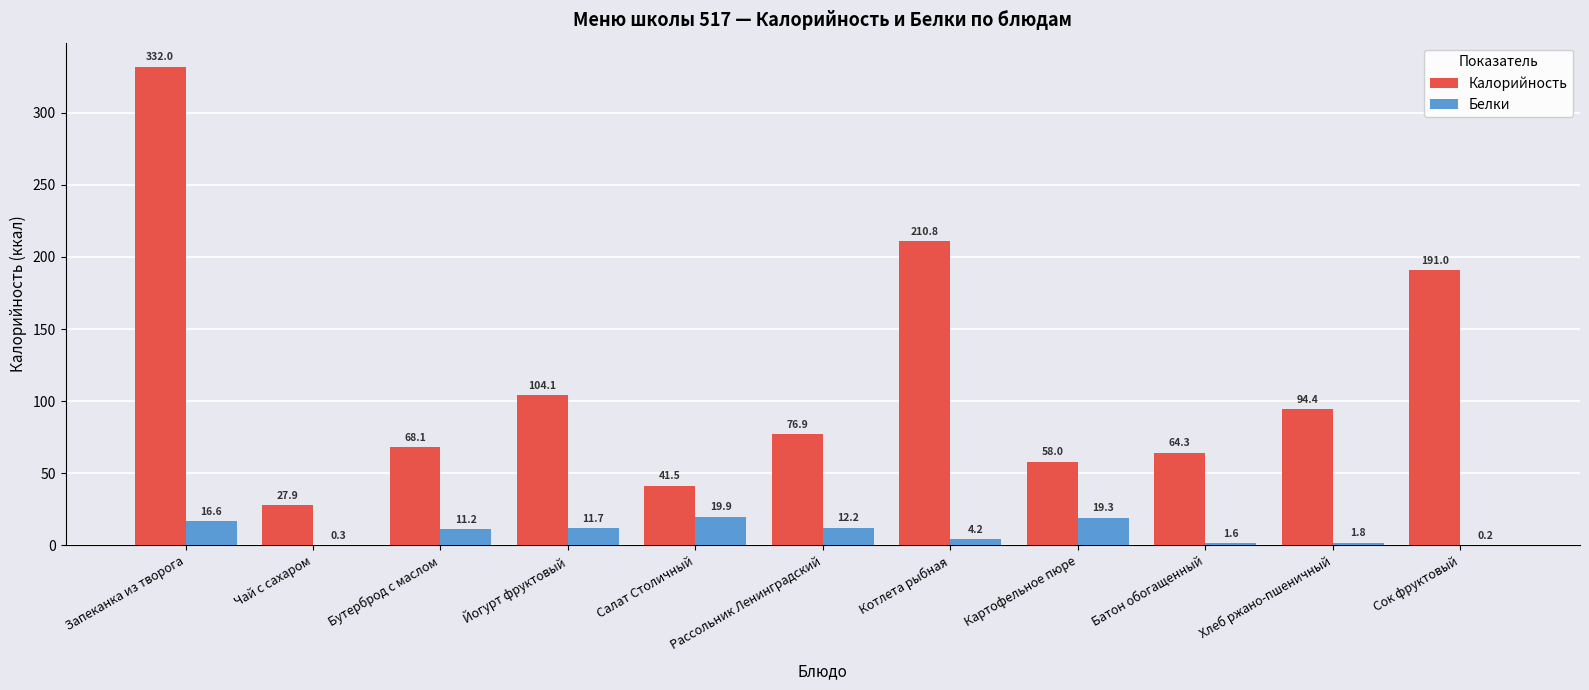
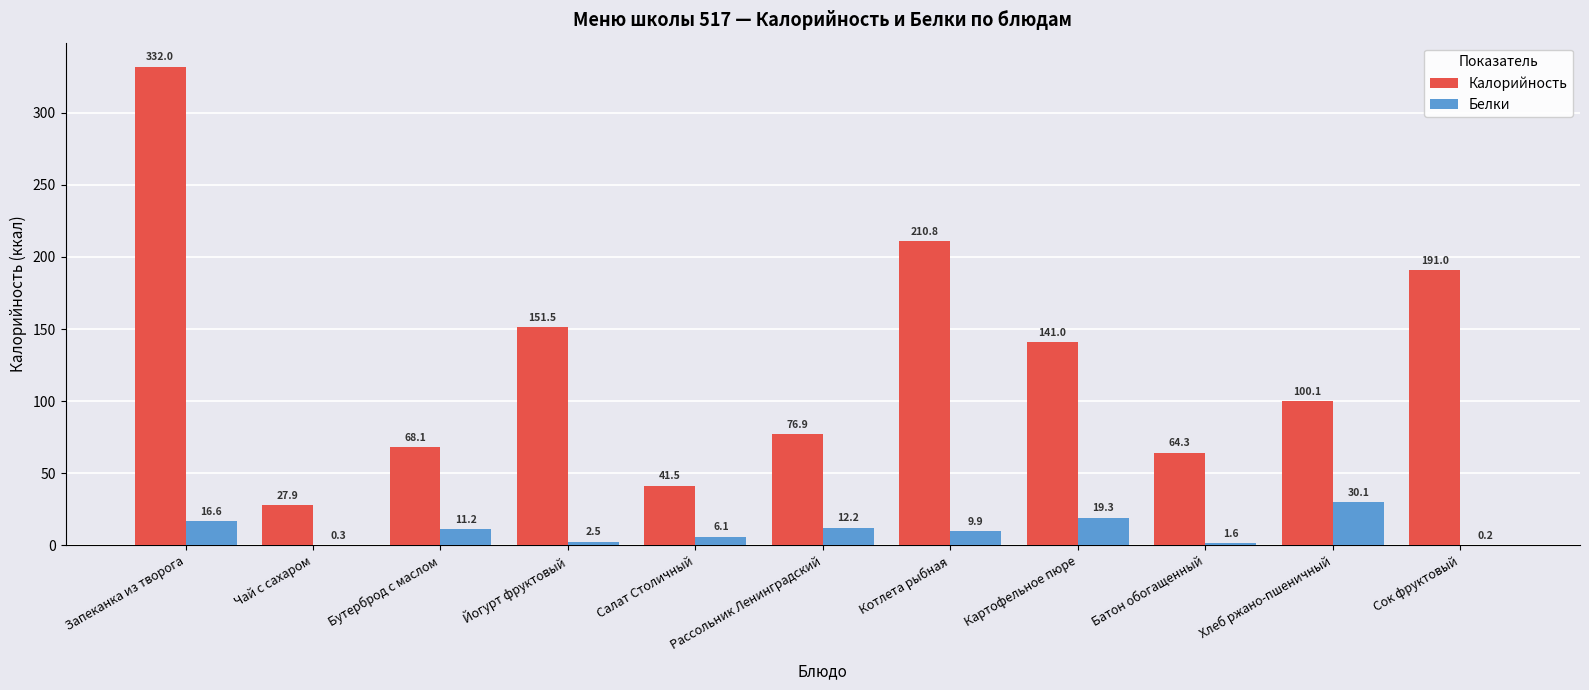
  {
    "Калорийность": {
      "Запеканка из творога": 332.0,
      "Чай с сахаром": 27.9,
      "Бутерброд с маслом": 68.1,
-     "Йогурт фруктовый": 104.1,
+     "Йогурт фруктовый": 151.5,
      "Салат Столичный": 41.5,
      "Рассольник Ленинградский": 76.9,
      "Котлета рыбная": 210.8,
-     "Картофельное пюре": 58.0,
+     "Картофельное пюре": 141.0,
      "Батон обогащенный": 64.3,
-     "Хлеб ржано-пшеничный": 94.4,
+     "Хлеб ржано-пшеничный": 100.1,
      "Сок фруктовый": 191.0
    },
    "Белки": {
      "Запеканка из творога": 16.6,
      "Чай с сахаром": 0.3,
      "Бутерброд с маслом": 11.2,
-     "Йогурт фруктовый": 11.7,
-     "Салат Столичный": 19.9,
+     "Йогурт фруктовый": 2.5,
+     "Салат Столичный": 6.1,
      "Рассольник Ленинградский": 12.2,
-     "Котлета рыбная": 4.2,
+     "Котлета рыбная": 9.9,
      "Картофельное пюре": 19.3,
      "Батон обогащенный": 1.6,
-     "Хлеб ржано-пшеничный": 1.8,
+     "Хлеб ржано-пшеничный": 30.1,
      "Сок фруктовый": 0.2
    }
  }
